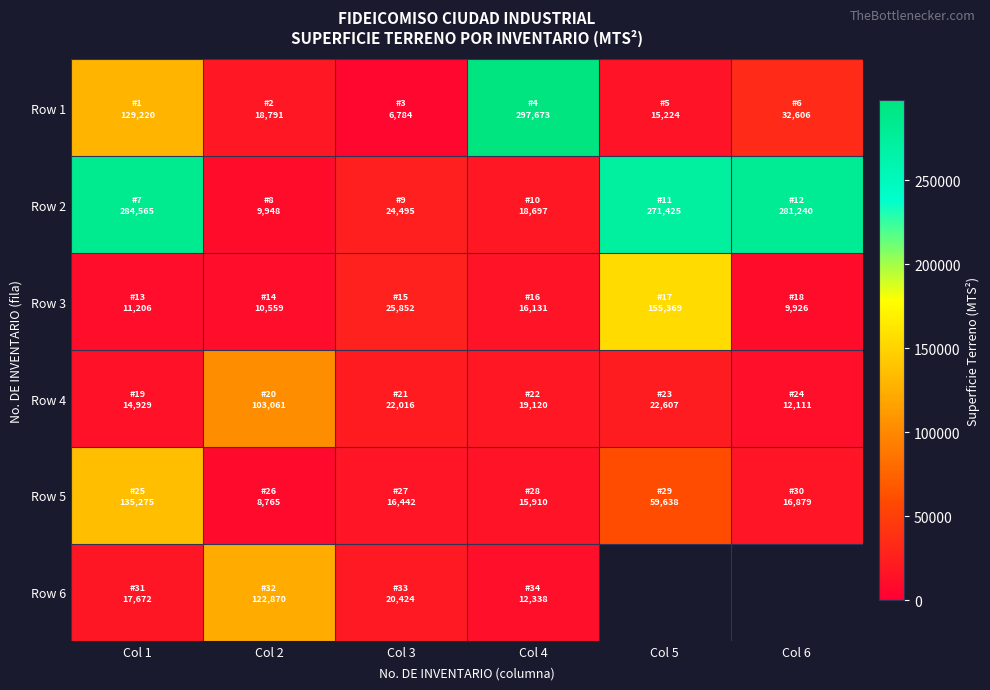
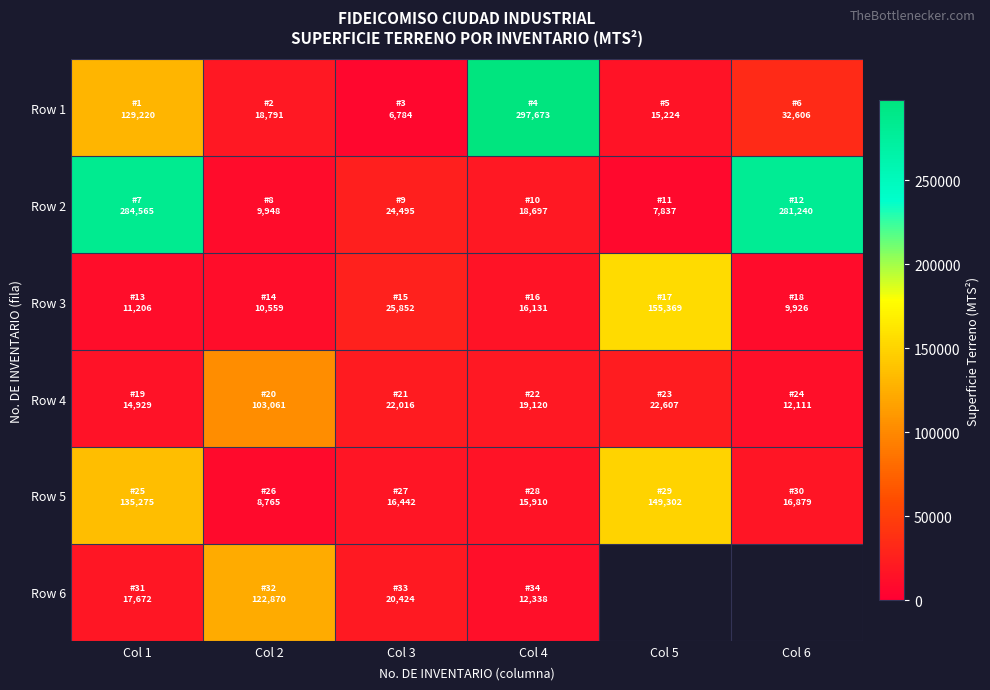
  {
    "Row 2": {
-     "Col 5": "271,425"
+     "Col 5": "7,837"
    },
    "Row 5": {
-     "Col 5": "59,638"
+     "Col 5": "149,302"
    }
  }
